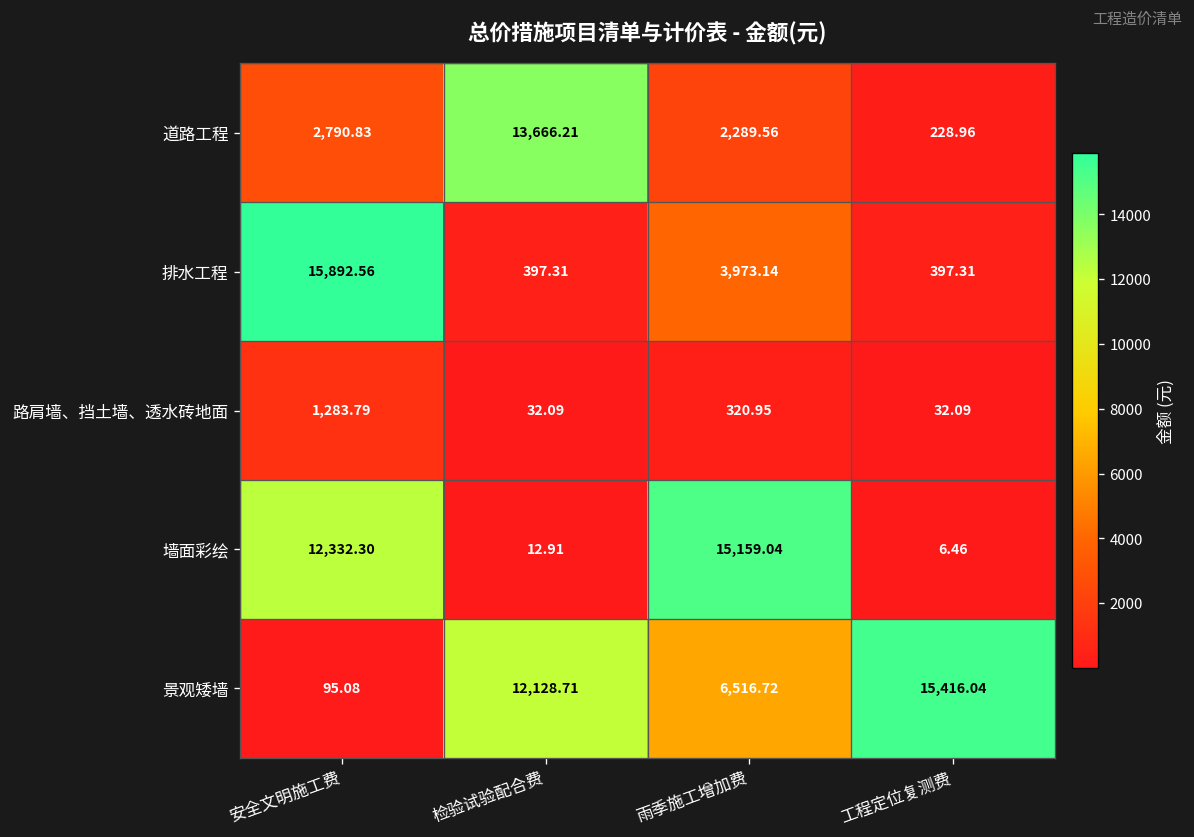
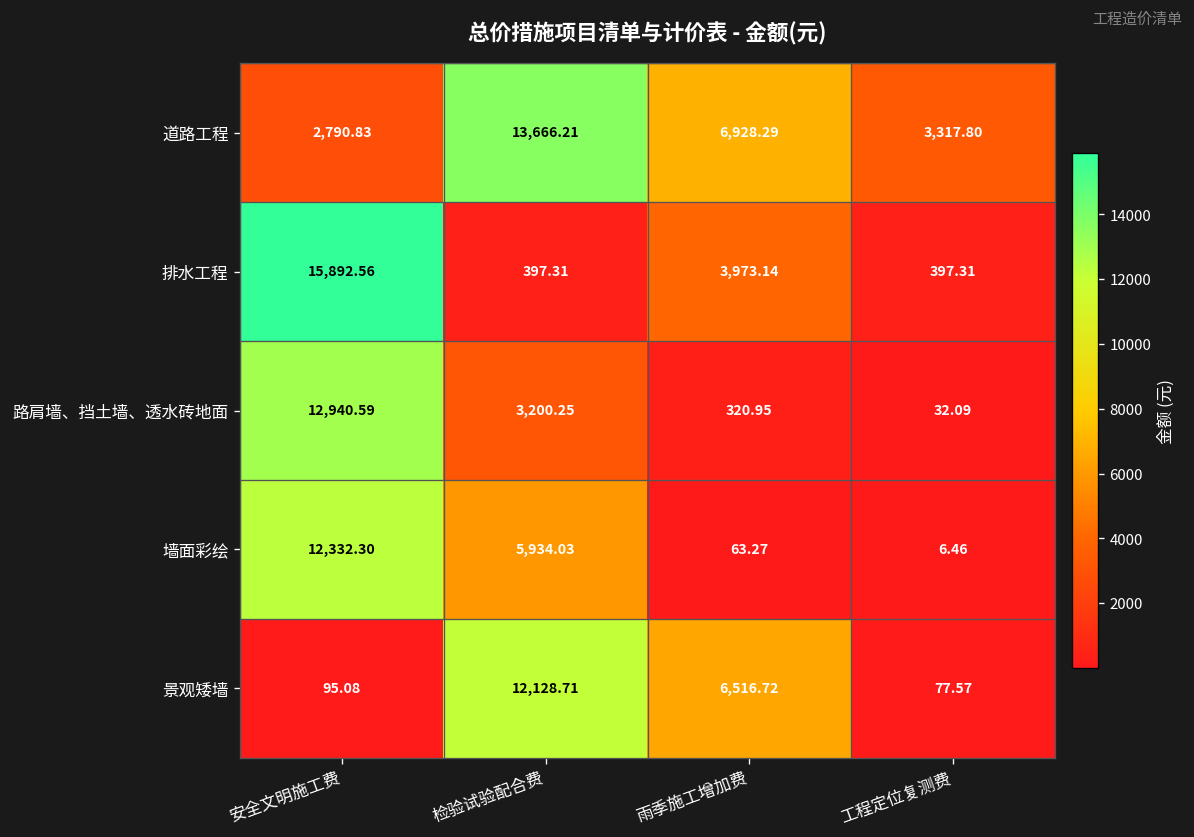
  {
    "道路工程": {
      "安全文明施工费": "2,790.83",
      "检验试验配合费": "13,666.21",
-     "雨季施工增加费": "2,289.56",
-     "工程定位复测费": "228.96"
+     "雨季施工增加费": "6,928.29",
+     "工程定位复测费": "3,317.80"
    },
    "排水工程": {
      "安全文明施工费": "15,892.56",
      "检验试验配合费": "397.31",
      "雨季施工增加费": "3,973.14",
      "工程定位复测费": "397.31"
    },
    "路肩墙、挡土墙、透水砖地面": {
-     "安全文明施工费": "1,283.79",
-     "检验试验配合费": "32.09",
+     "安全文明施工费": "12,940.59",
+     "检验试验配合费": "3,200.25",
      "雨季施工增加费": "320.95",
      "工程定位复测费": "32.09"
    },
    "墙面彩绘": {
      "安全文明施工费": "12,332.30",
-     "检验试验配合费": "12.91",
-     "雨季施工增加费": "15,159.04",
+     "检验试验配合费": "5,934.03",
+     "雨季施工增加费": "63.27",
      "工程定位复测费": "6.46"
    },
    "景观矮墙": {
      "安全文明施工费": "95.08",
      "检验试验配合费": "12,128.71",
      "雨季施工增加费": "6,516.72",
-     "工程定位复测费": "15,416.04"
+     "工程定位复测费": "77.57"
    }
  }
